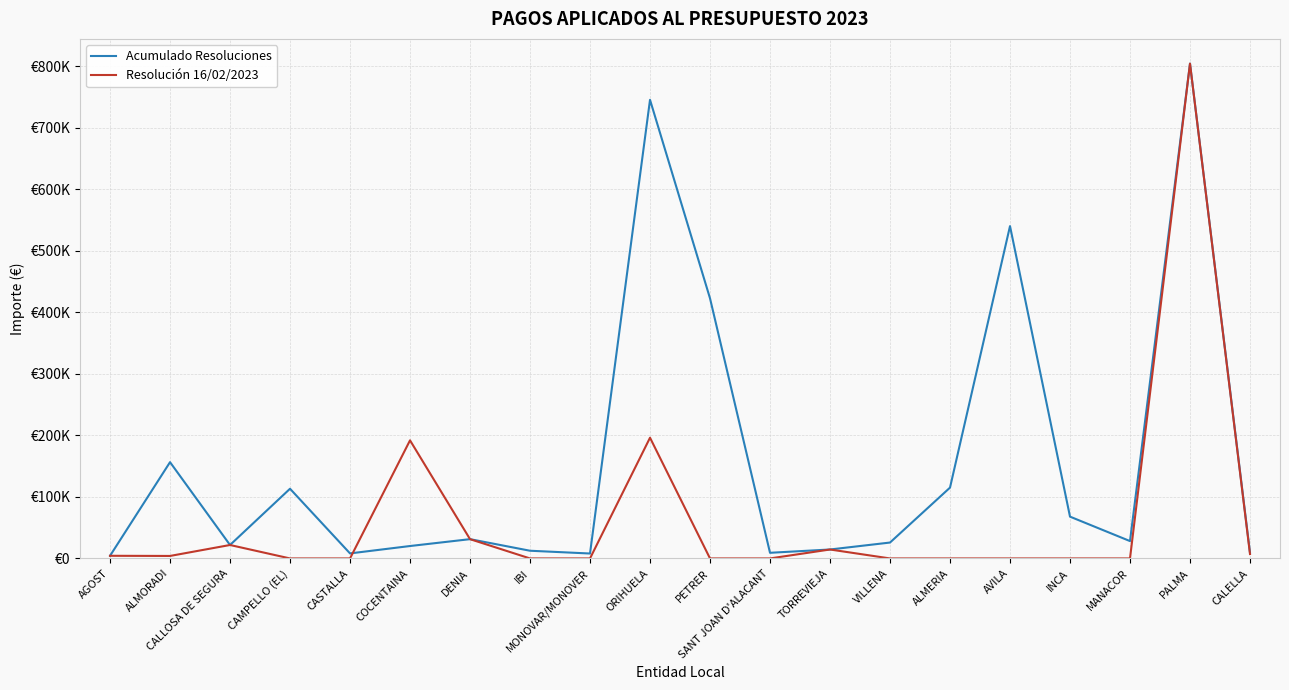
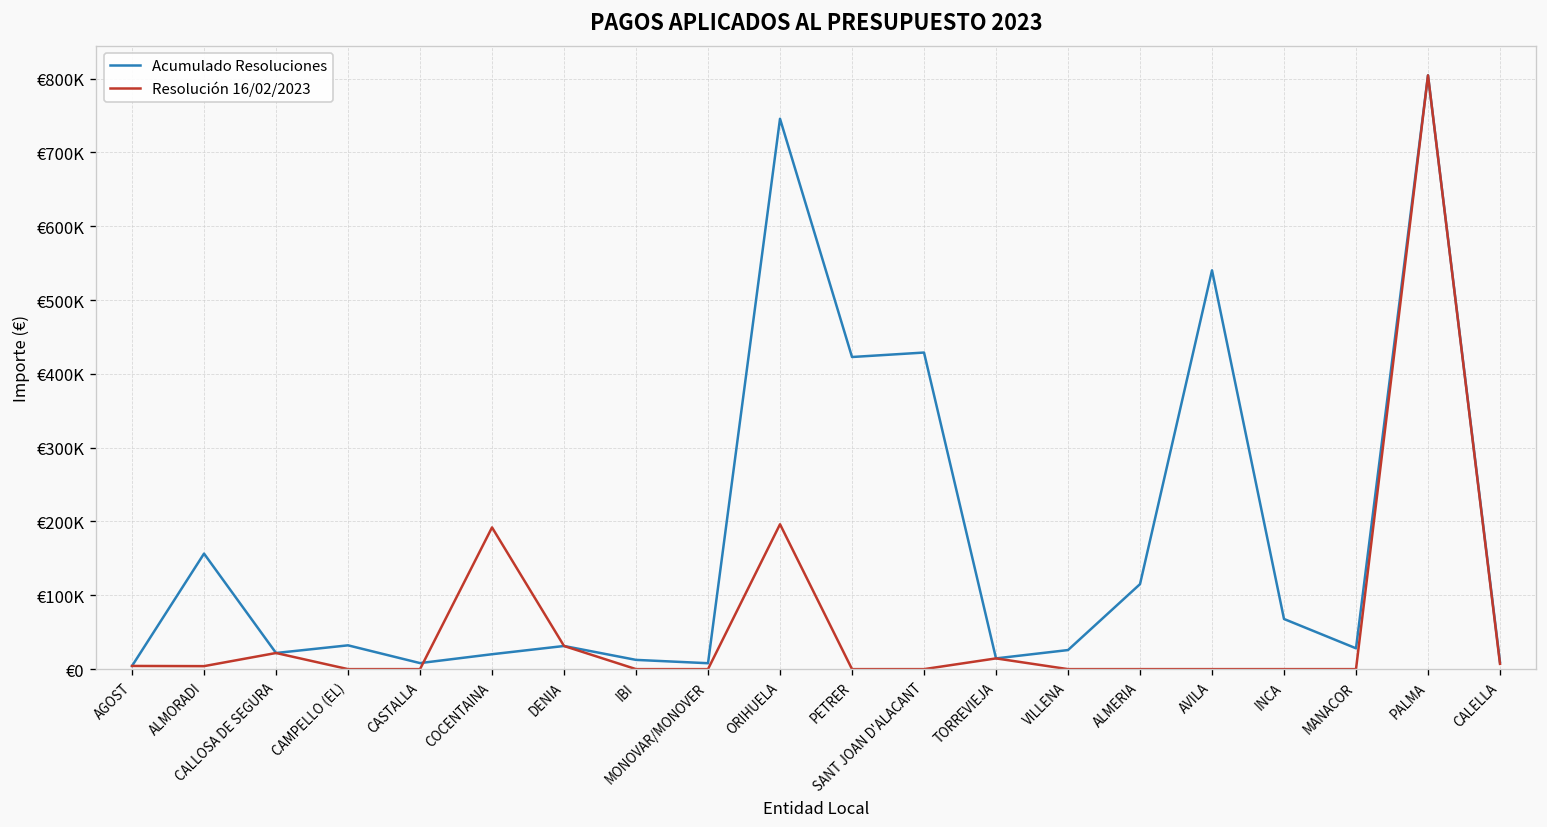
  {
    "Acumulado Resoluciones": {
      "ALMORADI": "€160000",
-     "CAMPELLO (EL)": "€110000",
+     "CAMPELLO (EL)": "€30000",
      "CASTALLA": "€10000",
      "COCENTAINA": "€20000",
      "IBI": "€10000",
      "MONOVAR/MONOVER": "€10000",
      "ORIHUELA": "€750000",
      "PETRER": "€420000",
-     "SANT JOAN D'ALACANT": "€10000",
+     "SANT JOAN D'ALACANT": "€430000",
      "VILLENA": "€30000",
      "ALMERIA": "€120000",
      "AVILA": "€540000",
      "INCA": "€70000",
      "MANACOR": "€30000"
    },
    "Resolución 16/02/2023": {
      "ALMORADI": "€0",
      "CAMPELLO (EL)": "€0",
      "CASTALLA": "€0",
      "COCENTAINA": "€190000",
      "IBI": "€0",
      "MONOVAR/MONOVER": "€0",
      "ORIHUELA": "€200000",
      "PETRER": "€0",
      "SANT JOAN D'ALACANT": "€0",
      "VILLENA": "€0",
      "ALMERIA": "€0",
      "AVILA": "€0",
      "INCA": "€0",
      "MANACOR": "€0"
    }
  }
